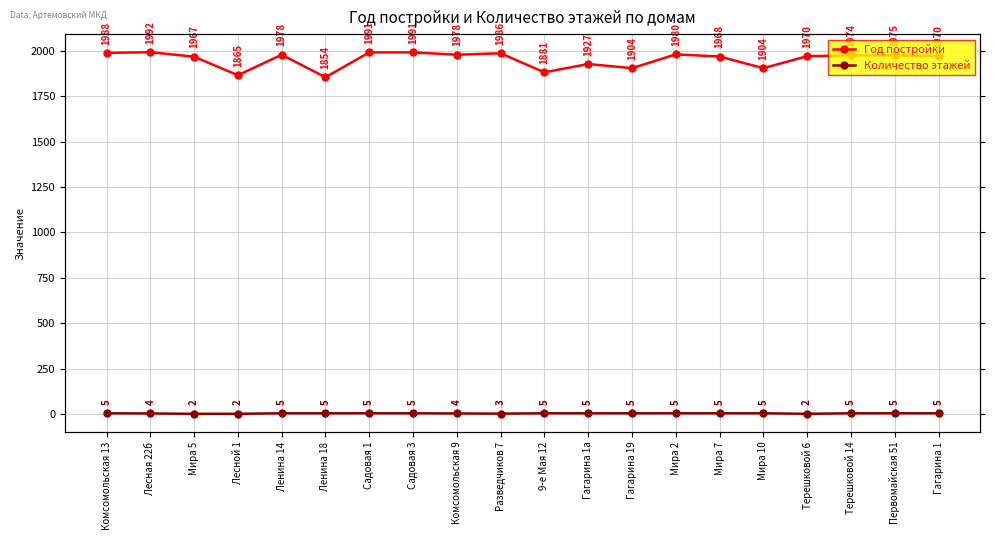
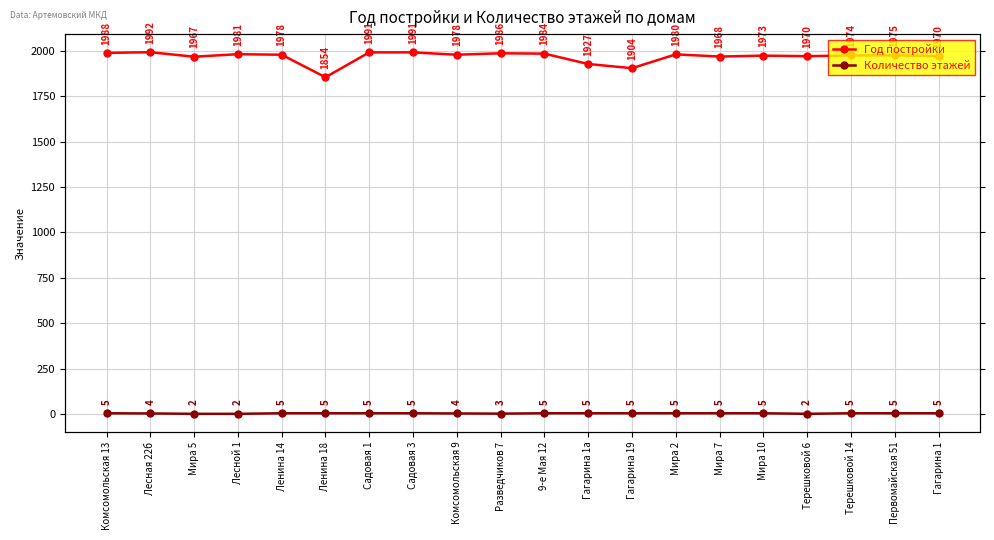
  {
    "Год постройки": {
      "Комсомольская 13": 1988,
      "Лесная 22б": 1992,
      "Мира 5": 1967,
-     "Лесной 1": 1865,
+     "Лесной 1": 1981,
      "Ленина 14": 1978,
      "Ленина 18": 1854,
      "Садовая 1": 1991,
      "Садовая 3": 1991,
      "Комсомольская 9": 1978,
      "Разведчиков 7": 1986,
-     "9-е Мая 12": 1881,
+     "9-е Мая 12": 1984,
      "Гагарина 1а": 1927,
      "Гагарина 19": 1904,
      "Мира 2": 1980,
      "Мира 7": 1968,
-     "Мира 10": 1904,
+     "Мира 10": 1973,
      "Терешковой 6": 1970
    },
    "Количество этажей": {
      "Комсомольская 13": 5,
      "Лесная 22б": 4,
      "Мира 5": 2,
      "Лесной 1": 2,
      "Ленина 14": 5,
      "Ленина 18": 5,
      "Садовая 1": 5,
      "Садовая 3": 5,
      "Комсомольская 9": 4,
      "Разведчиков 7": 3,
      "9-е Мая 12": 5,
      "Гагарина 1а": 5,
      "Гагарина 19": 5,
      "Мира 2": 5,
      "Мира 7": 5,
      "Мира 10": 5,
      "Терешковой 6": 2,
      "Терешковой 14": 5,
      "Первомайская 51": 5,
      "Гагарина 1": 5
    }
  }
